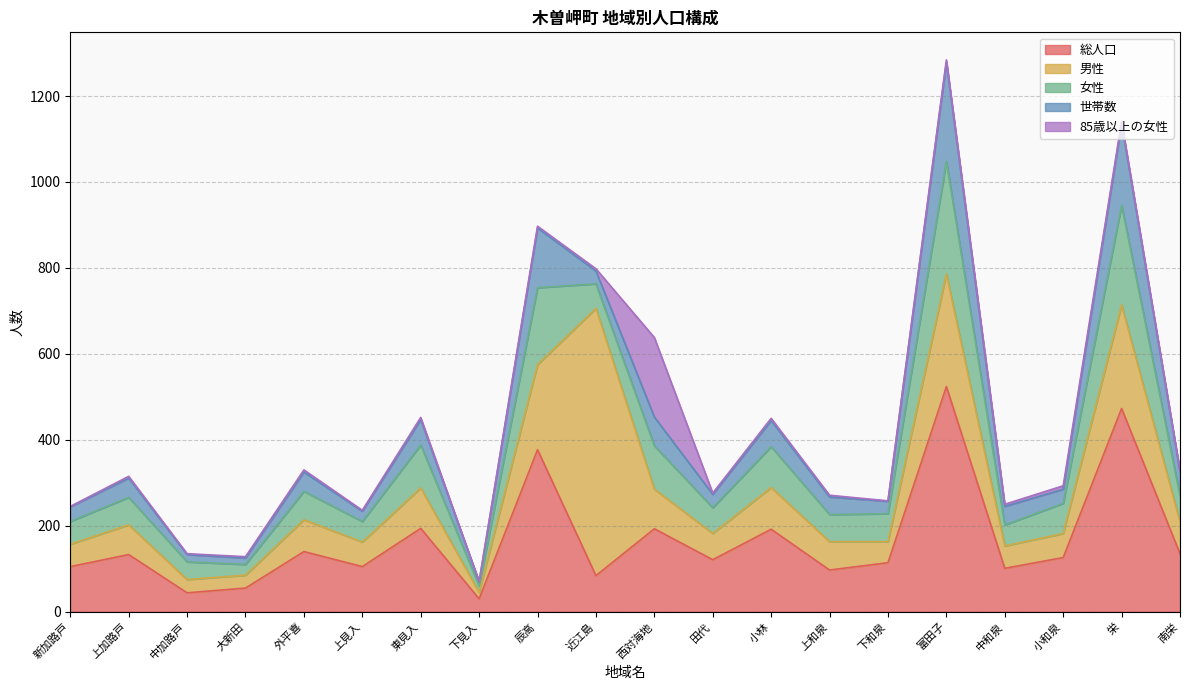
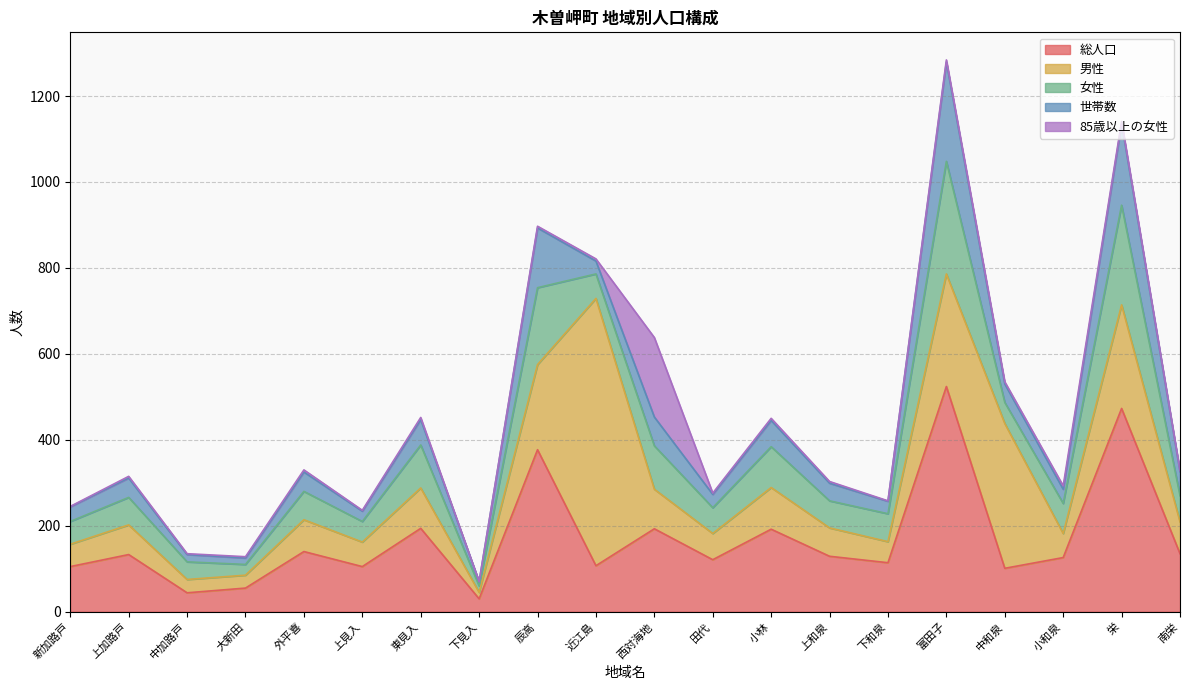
  {
    "総人口": {
      "新加路戸": 110,
      "上加路戸": 130,
      "中加路戸": 40,
      "大新田": 60,
      "外平喜": 140,
      "上見入": 110,
      "東見入": 190,
      "下見入": 30,
      "辰高": 380,
-     "近江島": 80,
+     "近江島": 110,
      "西対海地": 190,
      "田代": 120,
      "小林": 190,
-     "上和泉": 100,
+     "上和泉": 130,
      "下和泉": 110,
      "富田子": 520,
      "中和泉": 100,
      "小和泉": 130,
      "栄": 470,
      "南栄": 140
    },
    "男性": {
      "新加路戸": 50,
      "上加路戸": 70,
      "中加路戸": 30,
      "大新田": 30,
      "外平喜": 70,
      "上見入": 60,
      "東見入": 90,
      "下見入": 20,
      "辰高": 200,
      "近江島": 620,
      "西対海地": 90,
      "田代": 60,
      "小林": 100,
      "上和泉": 70,
      "下和泉": 50,
      "富田子": 260,
-     "中和泉": 50,
+     "中和泉": 340,
      "小和泉": 60,
      "栄": 240,
      "南栄": 70
    },
    "女性": {
      "新加路戸": 50,
      "上加路戸": 60,
      "中加路戸": 40,
      "大新田": 30,
      "外平喜": 70,
      "上見入": 50,
      "東見入": 100,
      "下見入": 20,
      "辰高": 180,
      "近江島": 60,
      "西対海地": 100,
      "田代": 60,
      "小林": 100,
      "上和泉": 60,
      "下和泉": 70,
      "富田子": 260,
      "中和泉": 50,
      "小和泉": 70,
      "栄": 230,
      "南栄": 60
    },
    "世帯数": {
      "西対海地": 70,
      "小和泉": 30
    },
    "85歳以上の女性": {
      "西対海地": 190,
      "小和泉": 10
    }
  }
